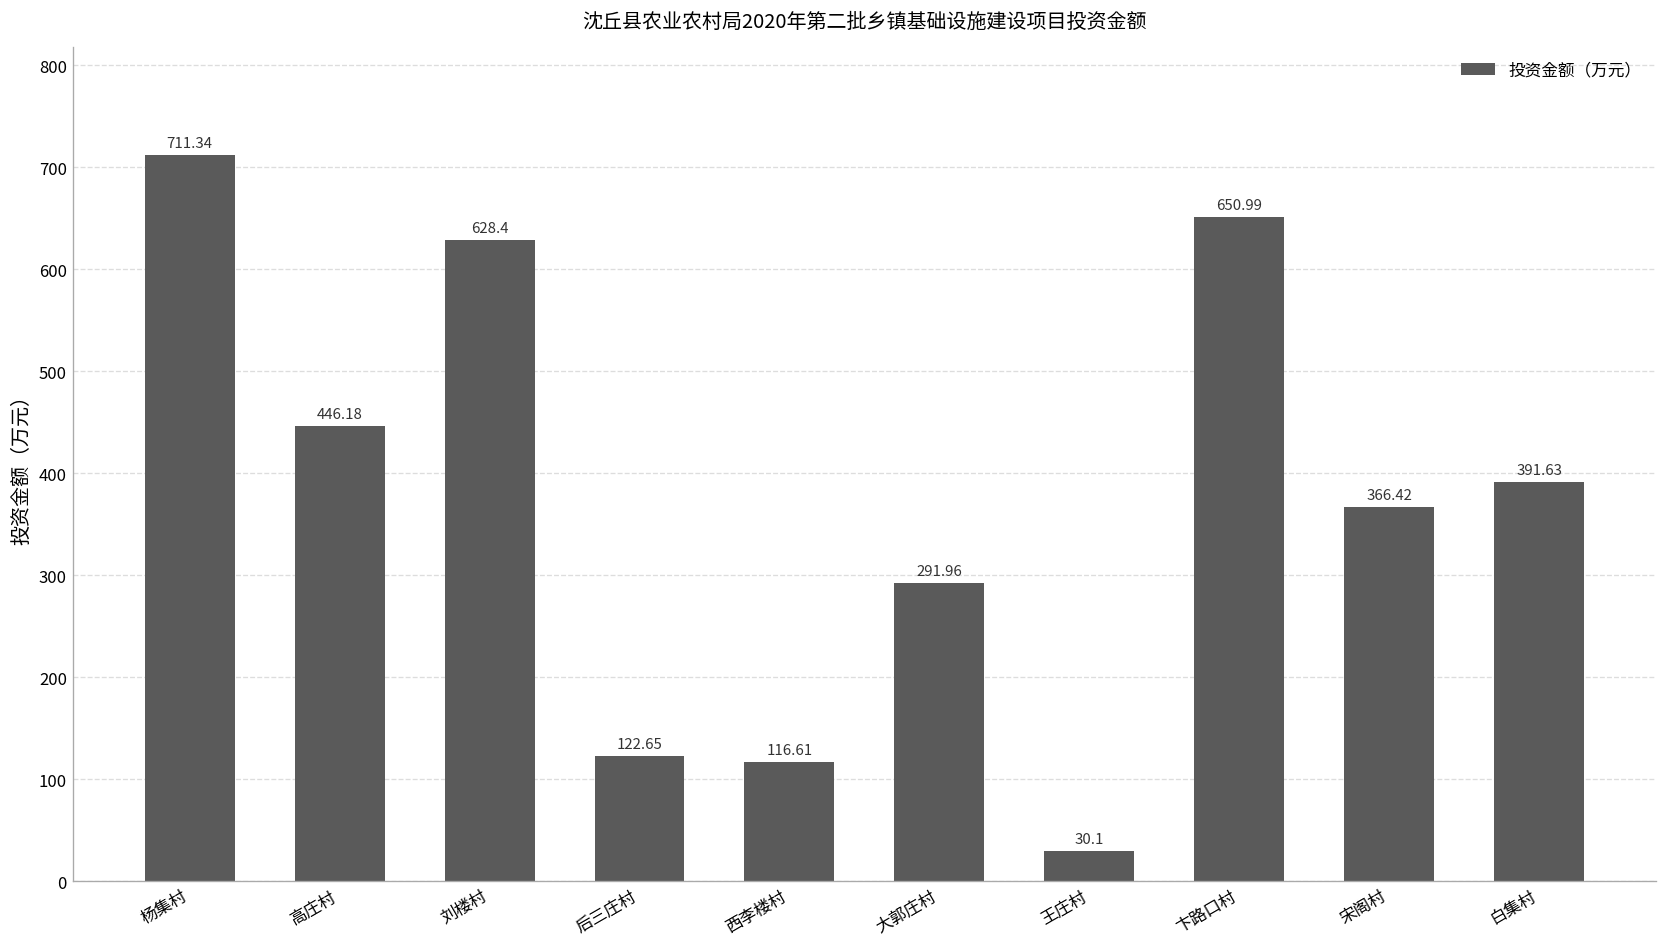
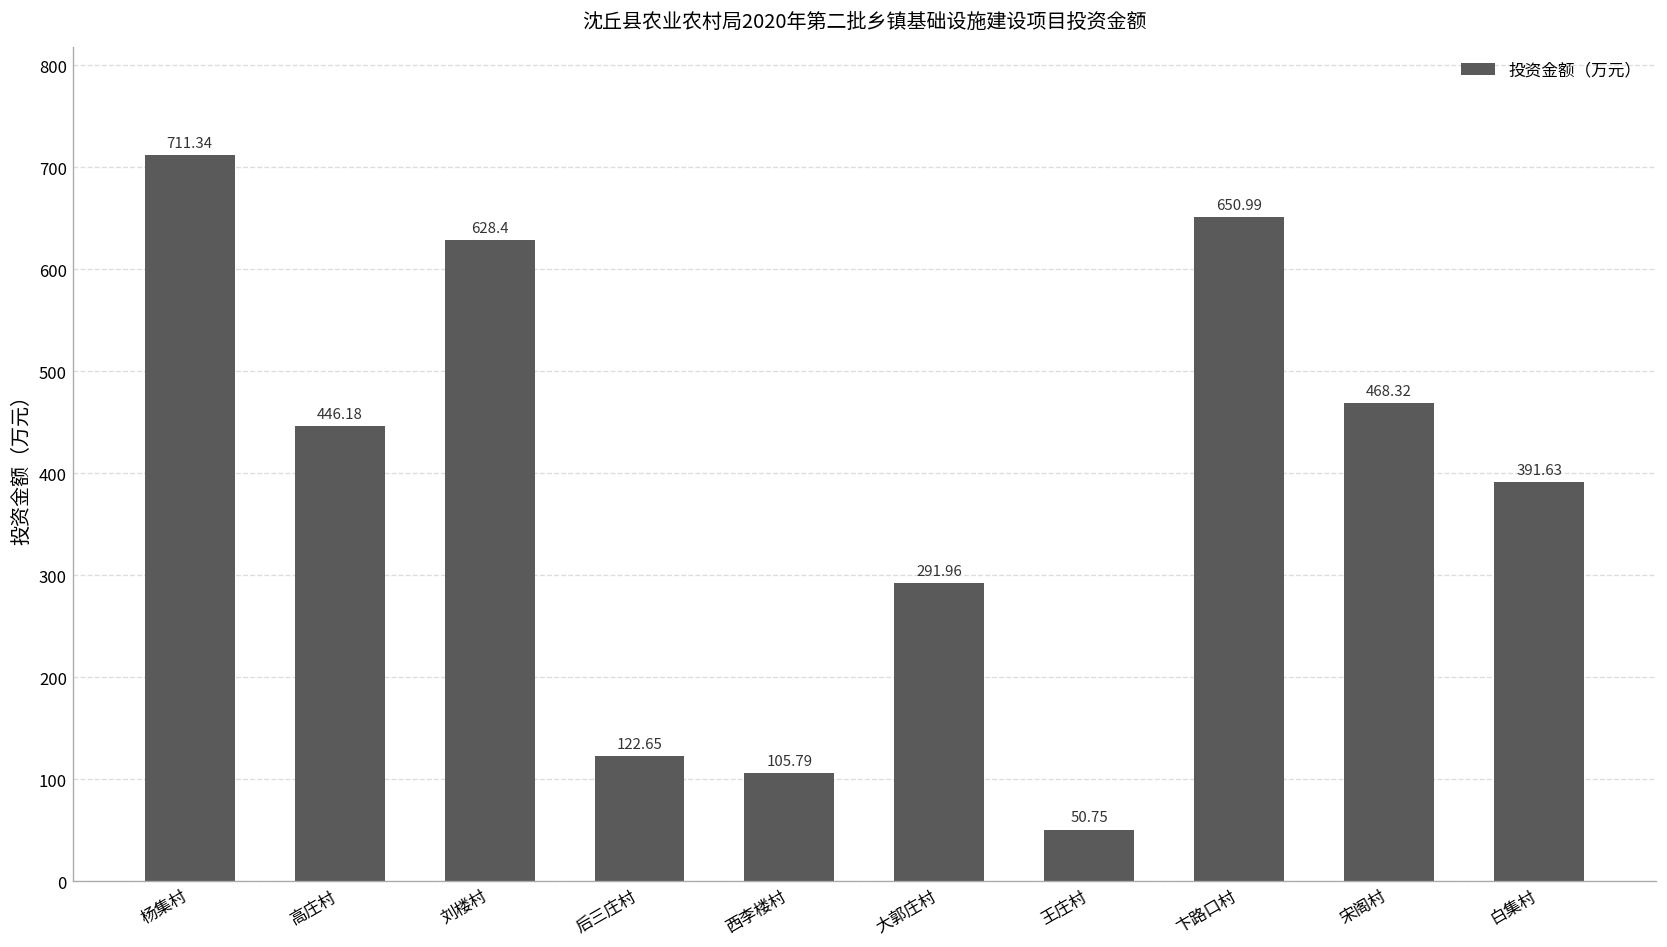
  {
    "杨集村": 711.34,
    "高庄村": 446.18,
    "刘楼村": 628.4,
    "后三庄村": 122.65,
-   "西李楼村": 116.61,
+   "西李楼村": 105.79,
    "大郭庄村": 291.96,
-   "王庄村": 30.1,
+   "王庄村": 50.75,
    "卞路口村": 650.99,
-   "宋阁村": 366.42,
+   "宋阁村": 468.32,
    "白集村": 391.63
  }
